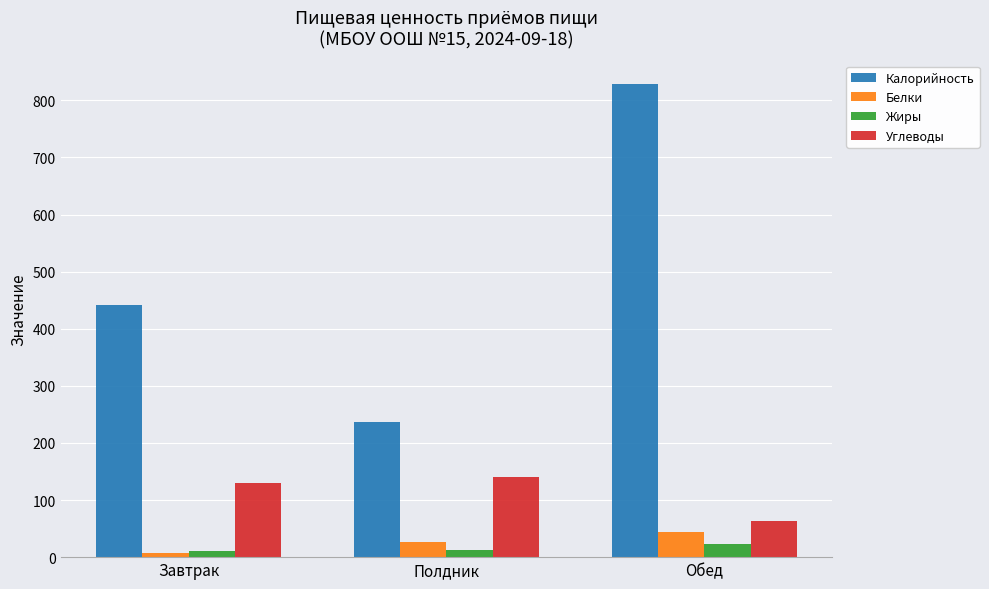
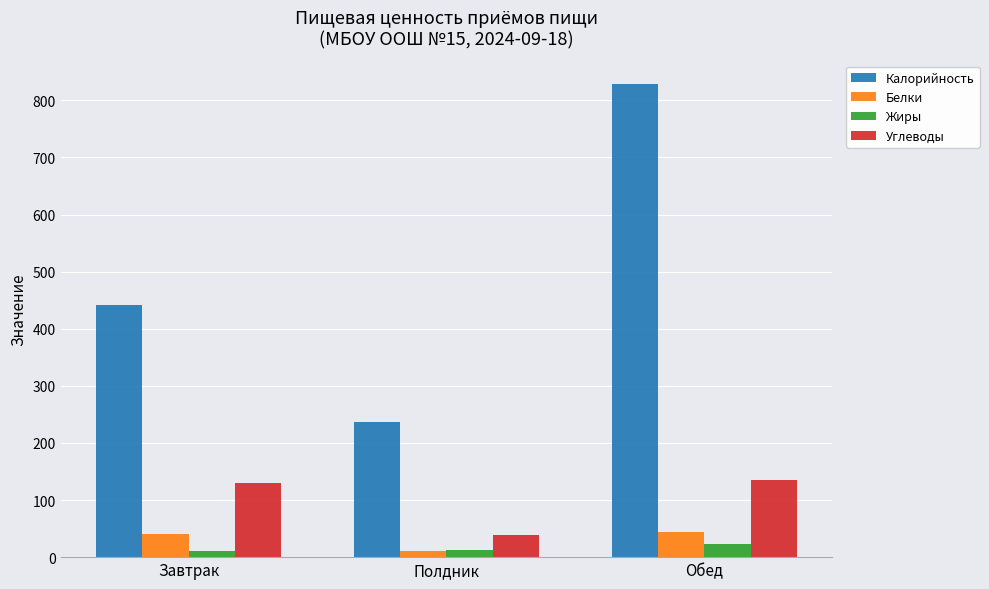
  {
    "Калорийность": {
      "Завтрак": 440,
      "Полдник": 240,
      "Обед": 830
    },
    "Белки": {
-     "Завтрак": 10,
-     "Полдник": 30,
+     "Завтрак": 40,
+     "Полдник": 10,
      "Обед": 40
    },
    "Жиры": {
      "Завтрак": 10,
      "Полдник": 10,
      "Обед": 20
    },
    "Углеводы": {
      "Завтрак": 130,
-     "Полдник": 140,
-     "Обед": 60
+     "Полдник": 40,
+     "Обед": 130
    }
  }
